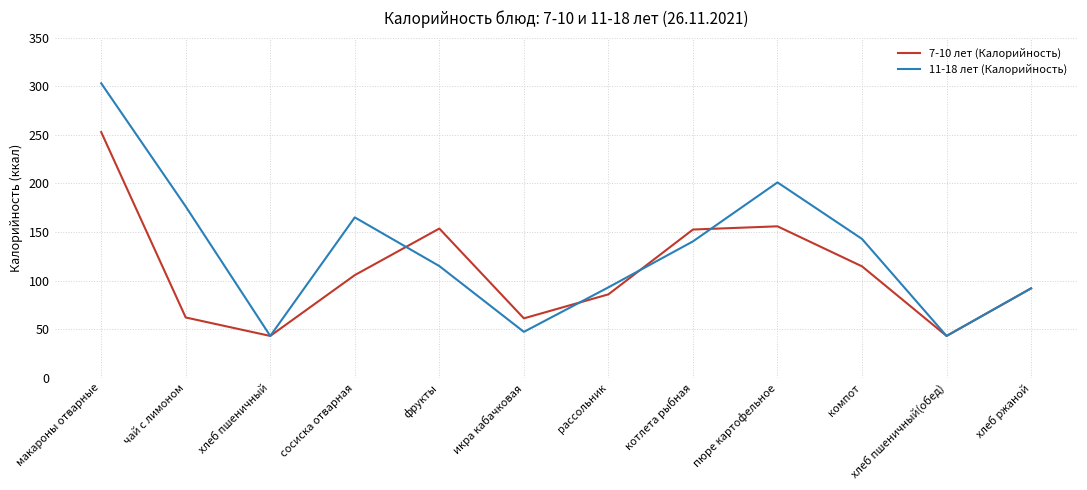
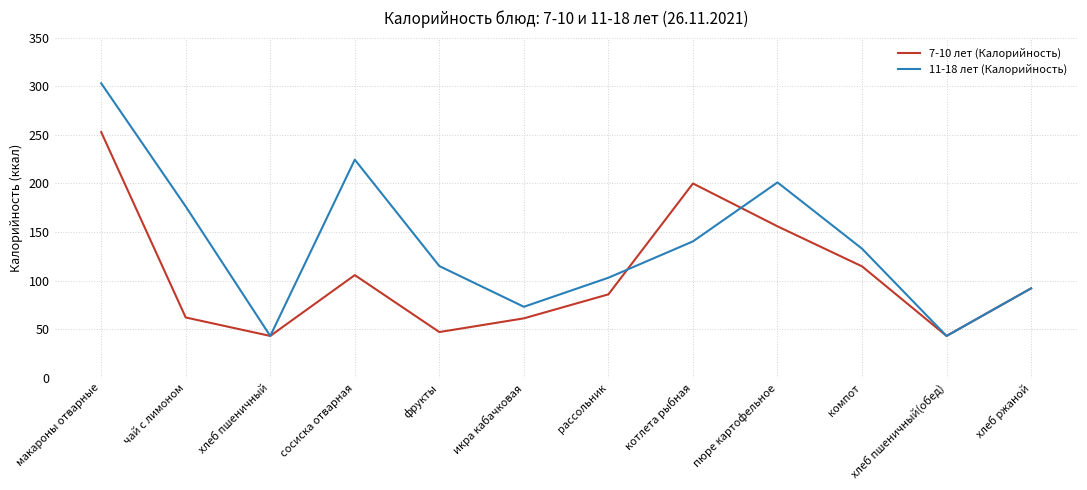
  {
    "7-10 лет (Калорийность)": {
      "макароны отварные": 250,
      "чай с лимоном": 60,
      "сосиска отварная": 110,
-     "фрукты": 150,
+     "фрукты": 50,
      "икра кабачковая": 60,
      "рассольник": 90,
-     "котлета рыбная": 150,
+     "котлета рыбная": 200,
      "пюре картофельное": 160,
      "компот": 110
    },
    "11-18 лет (Калорийность)": {
      "макароны отварные": 300,
      "чай с лимоном": 180,
-     "сосиска отварная": 170,
+     "сосиска отварная": 220,
      "фрукты": 110,
-     "икра кабачковая": 50,
-     "рассольник": 90,
+     "икра кабачковая": 70,
+     "рассольник": 100,
      "котлета рыбная": 140,
      "пюре картофельное": 200,
-     "компот": 140
+     "компот": 130
    }
  }
